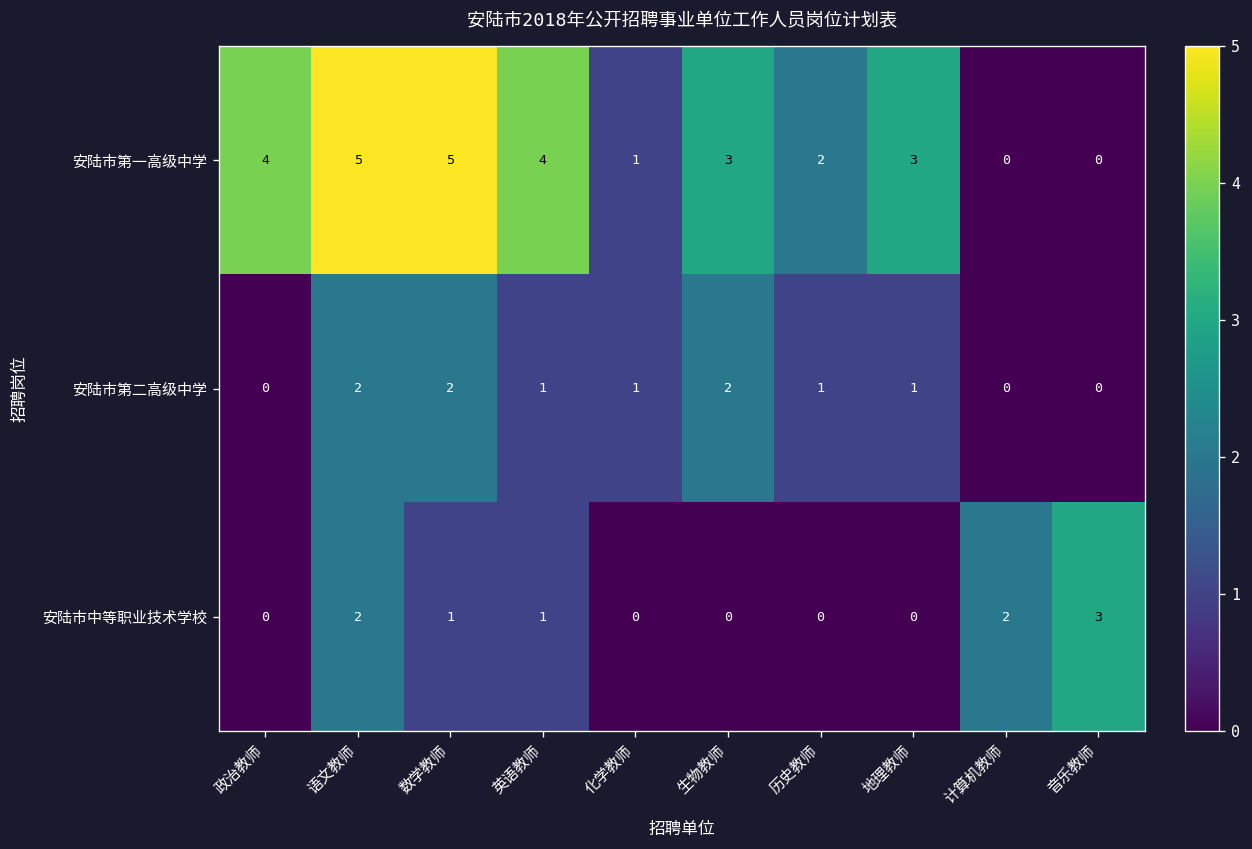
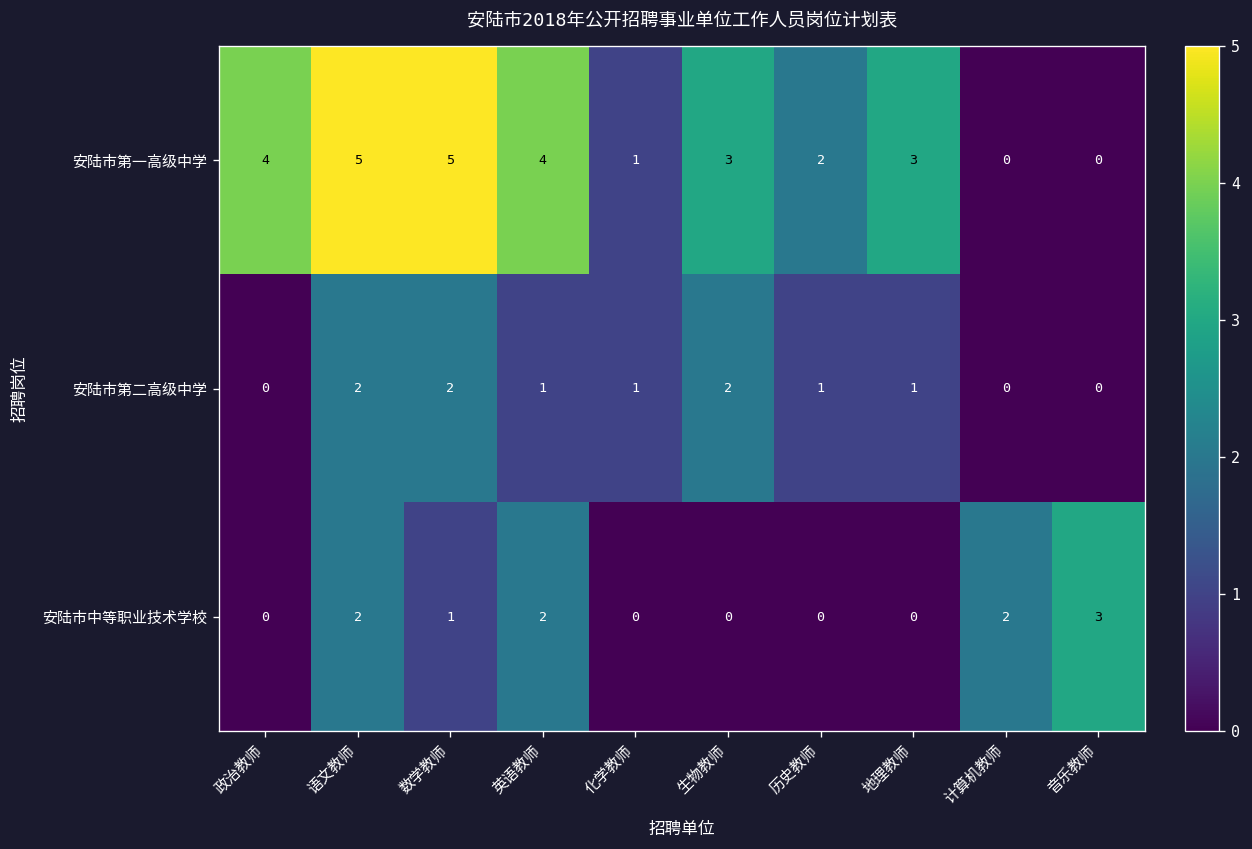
  {
    "安陆市第一高级中学": {
      "政治教师": 4,
      "语文教师": 5,
      "数学教师": 5,
      "英语教师": 4,
      "化学教师": 1,
      "生物教师": 3,
      "历史教师": 2,
      "地理教师": 3,
      "计算机教师": 0,
      "音乐教师": 0
    },
    "安陆市第二高级中学": {
      "政治教师": 0,
      "语文教师": 2,
      "数学教师": 2,
      "英语教师": 1,
      "化学教师": 1,
      "生物教师": 2,
      "历史教师": 1,
      "地理教师": 1,
      "计算机教师": 0,
      "音乐教师": 0
    },
    "安陆市中等职业技术学校": {
      "政治教师": 0,
      "语文教师": 2,
      "数学教师": 1,
-     "英语教师": 1,
+     "英语教师": 2,
      "化学教师": 0,
      "生物教师": 0,
      "历史教师": 0,
      "地理教师": 0,
      "计算机教师": 2,
      "音乐教师": 3
    }
  }
